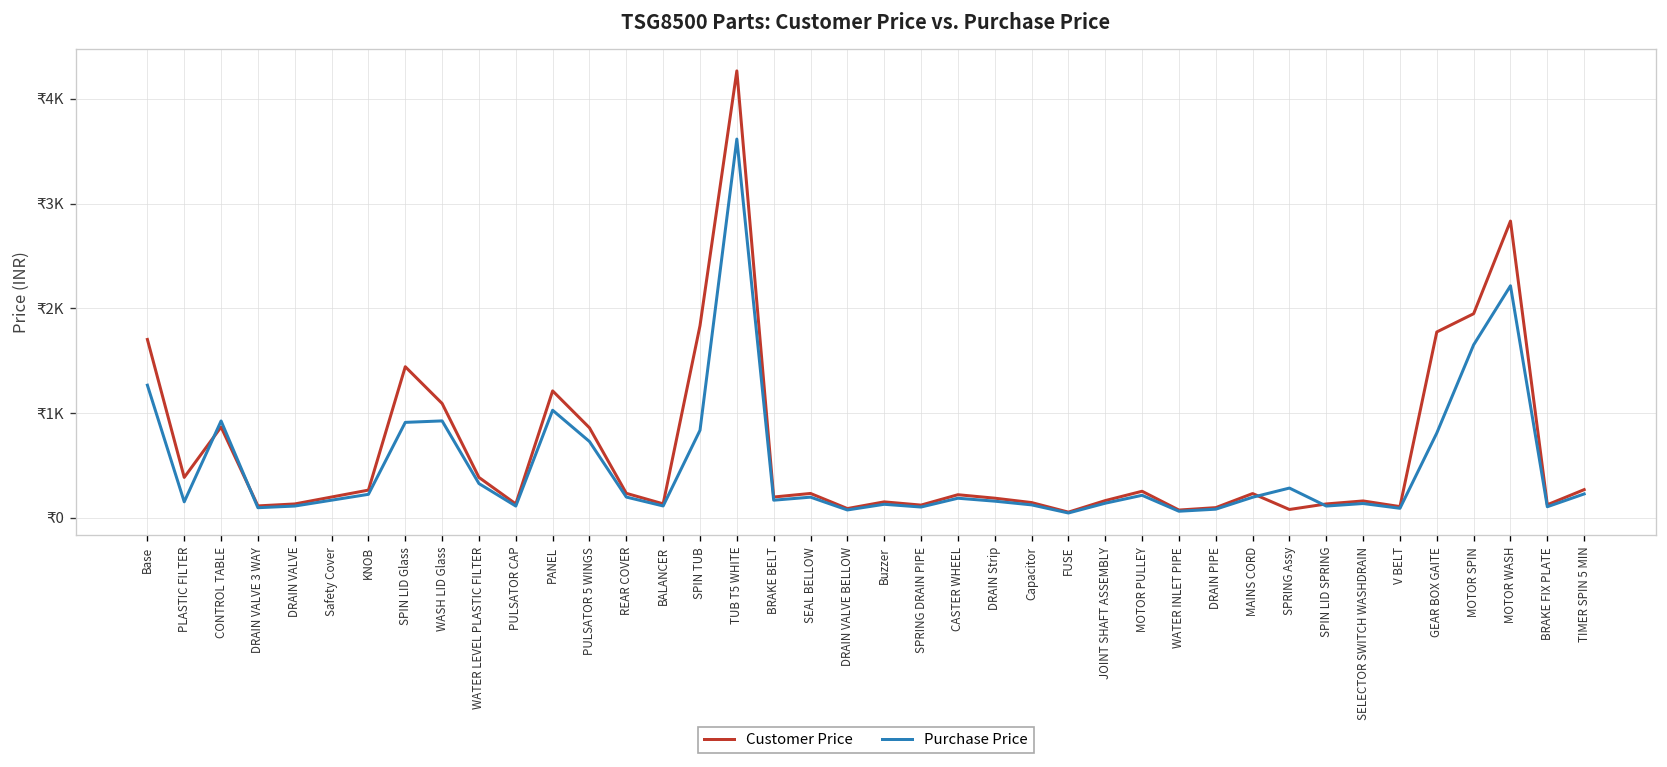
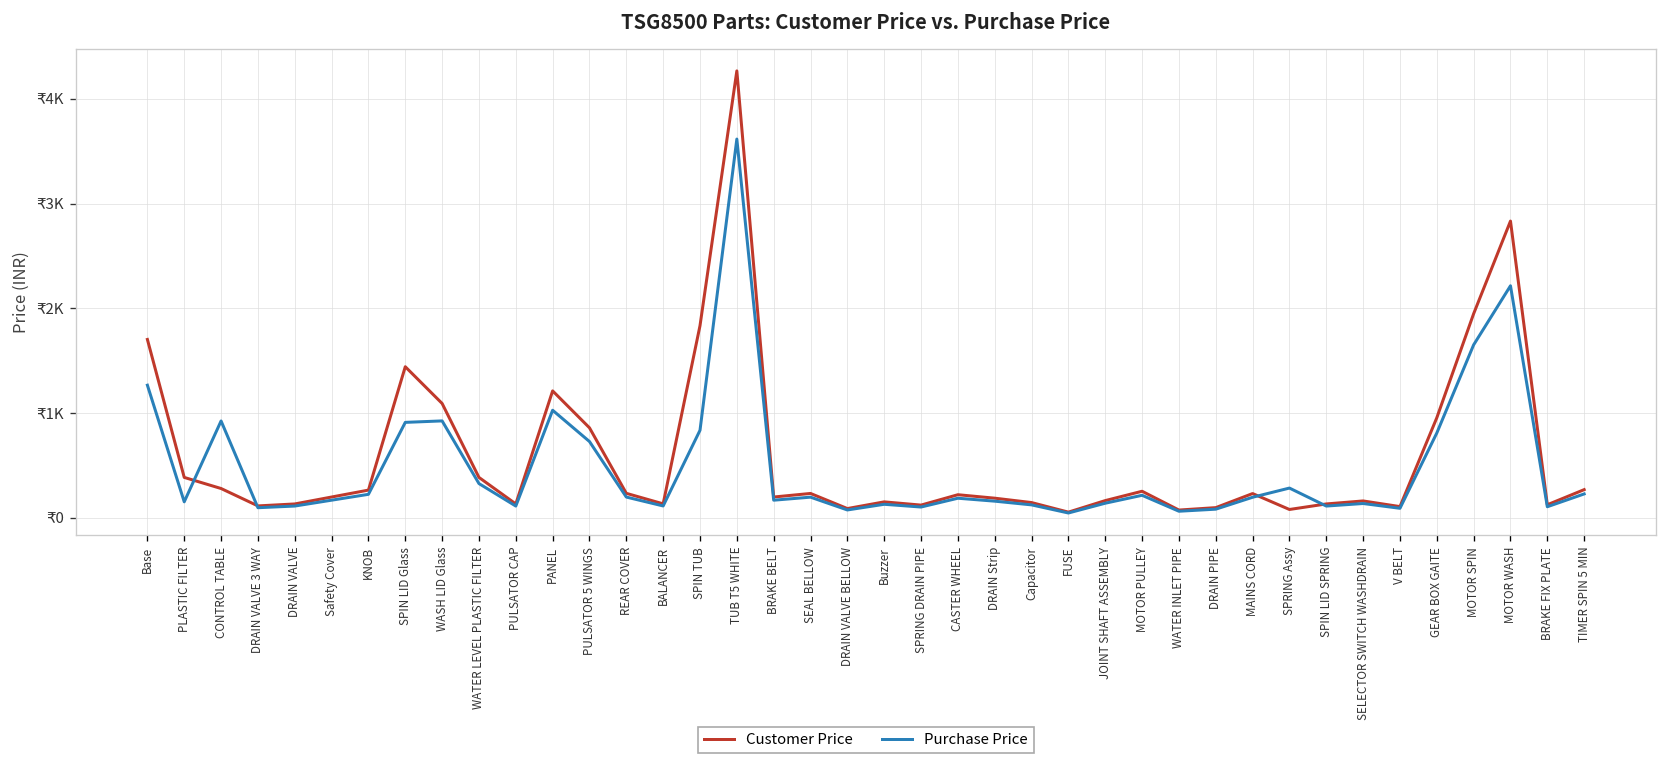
  {
    "Customer Price": {
      "Base": "₹1700",
      "PLASTIC FILTER": "₹400",
-     "CONTROL TABLE": "₹900",
+     "CONTROL TABLE": "₹300",
      "Safety Cover": "₹200",
      "KNOB": "₹300",
      "SPIN LID Glass": "₹1400",
      "WASH LID Glass": "₹1100",
      "WATER LEVEL PLASTIC FILTER": "₹400",
      "PANEL": "₹1200",
      "PULSATOR 5 WINGS": "₹900",
      "REAR COVER": "₹200",
      "SPIN TUB": "₹1800",
      "TUB T5 WHITE": "₹4300",
      "BRAKE BELT": "₹200",
      "SEAL BELLOW": "₹200",
      "CASTER WHEEL": "₹200",
      "MOTOR PULLEY": "₹300",
      "MAINS CORD": "₹200",
      "SPRING Assy": "₹100",
-     "GEAR BOX GAITE": "₹1800",
+     "GEAR BOX GAITE": "₹1000",
      "MOTOR SPIN": "₹1900",
      "MOTOR WASH": "₹2800",
      "TIMER SPIN 5 MIN": "₹300"
    },
    "Purchase Price": {
      "Base": "₹1300",
      "PLASTIC FILTER": "₹200",
      "CONTROL TABLE": "₹900",
      "Safety Cover": "₹200",
      "KNOB": "₹200",
      "SPIN LID Glass": "₹900",
      "WASH LID Glass": "₹900",
      "WATER LEVEL PLASTIC FILTER": "₹300",
      "PANEL": "₹1000",
      "PULSATOR 5 WINGS": "₹700",
      "REAR COVER": "₹200",
      "SPIN TUB": "₹800",
      "TUB T5 WHITE": "₹3600",
      "BRAKE BELT": "₹200",
      "SEAL BELLOW": "₹200",
      "CASTER WHEEL": "₹200",
      "MOTOR PULLEY": "₹200",
      "MAINS CORD": "₹200",
      "SPRING Assy": "₹300",
      "GEAR BOX GAITE": "₹800",
      "MOTOR SPIN": "₹1700",
      "MOTOR WASH": "₹2200",
      "TIMER SPIN 5 MIN": "₹200"
    }
  }
